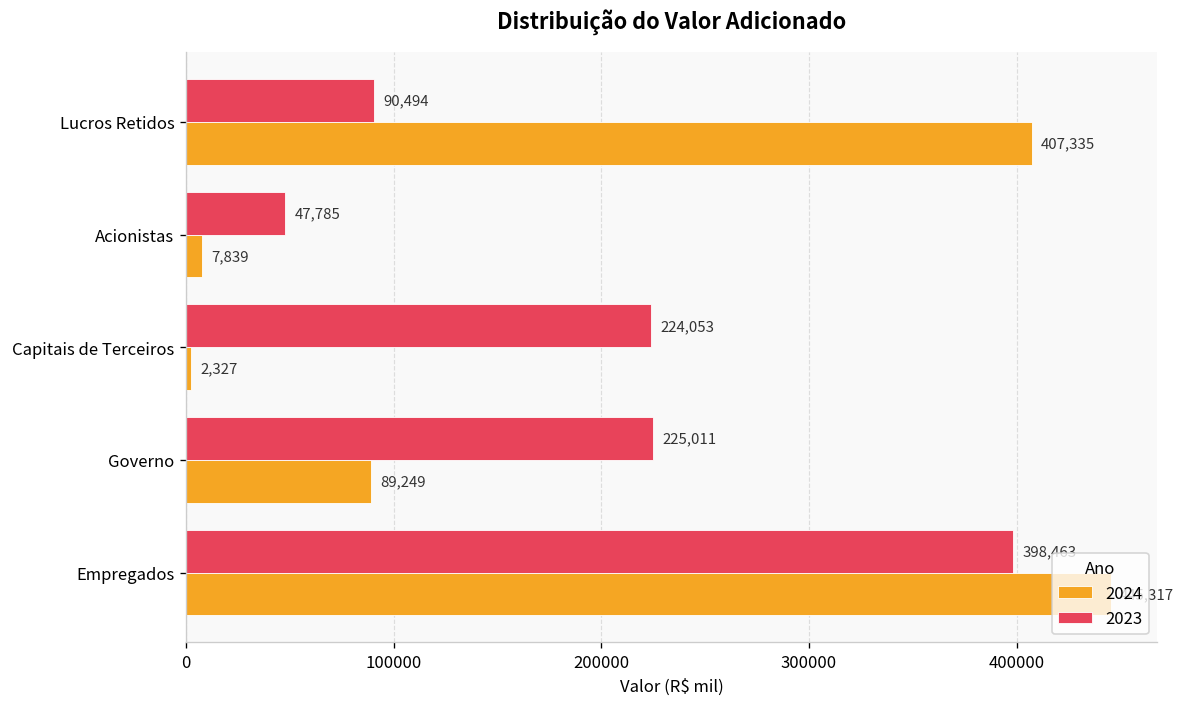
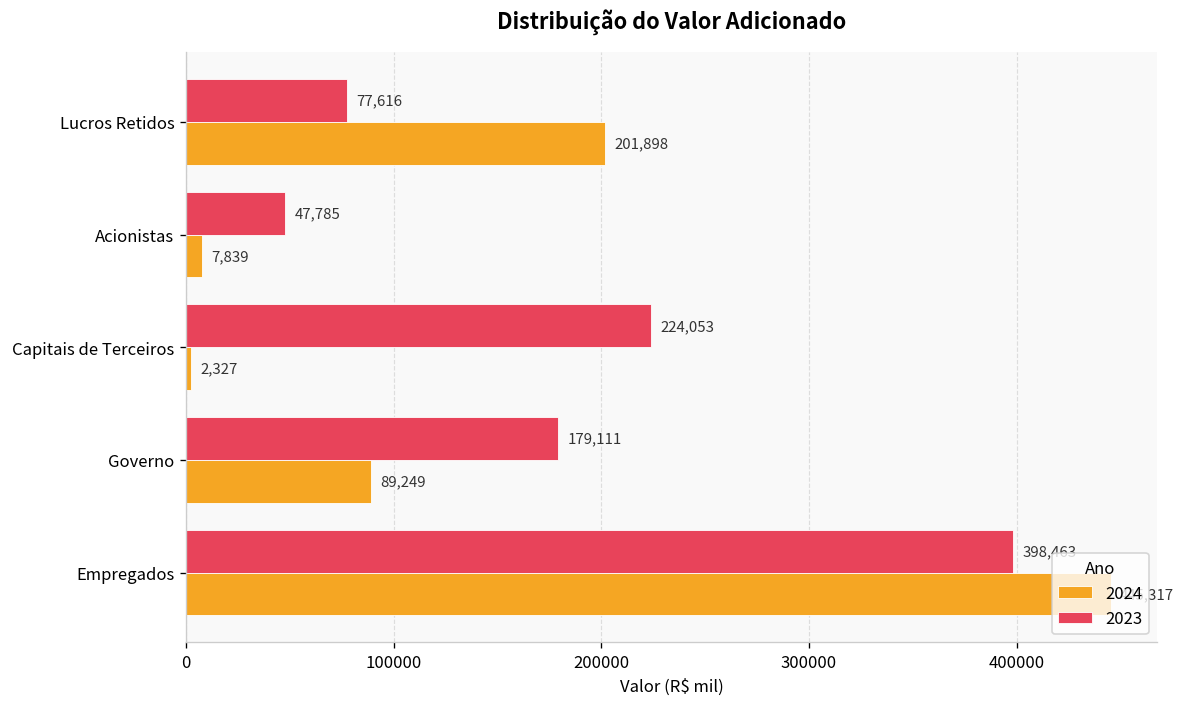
  {
    "2024": {
-     "Lucros Retidos": "407,335",
+     "Lucros Retidos": "201,898",
      "Acionistas": "7,839",
      "Capitais de Terceiros": "2,327",
      "Governo": "89,249"
    },
    "2023": {
-     "Lucros Retidos": "90,494",
+     "Lucros Retidos": "77,616",
      "Acionistas": "47,785",
      "Capitais de Terceiros": "224,053",
-     "Governo": "225,011"
+     "Governo": "179,111"
    }
  }
